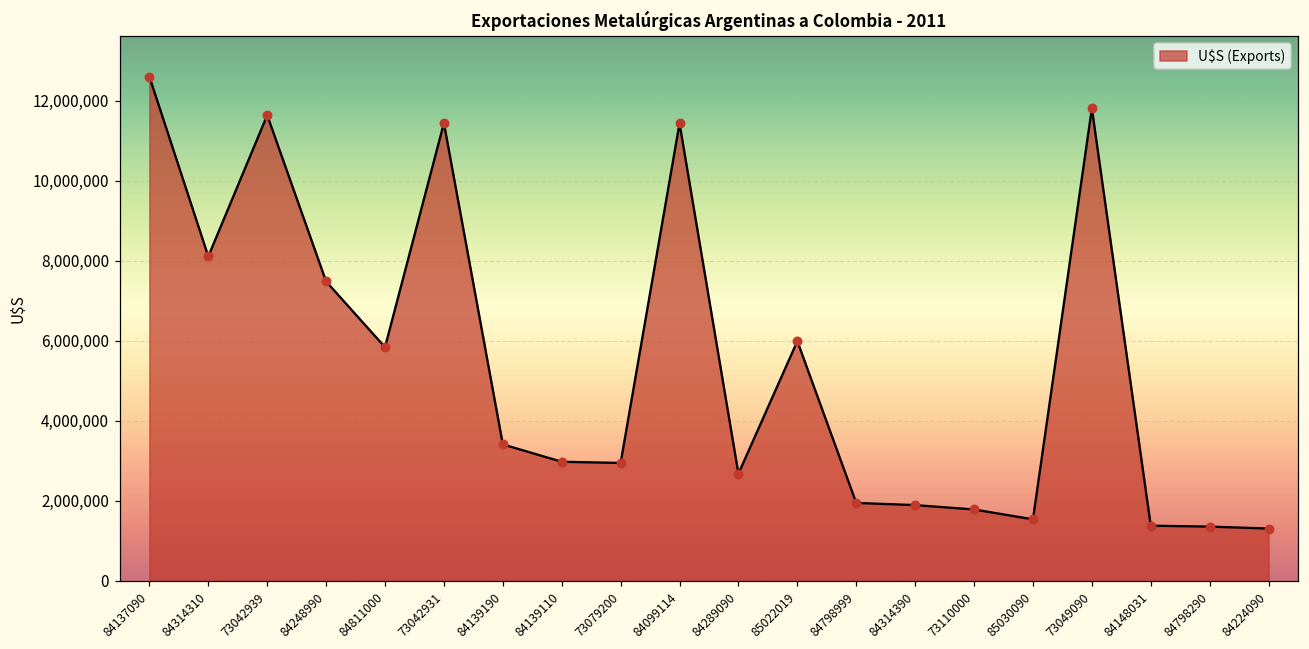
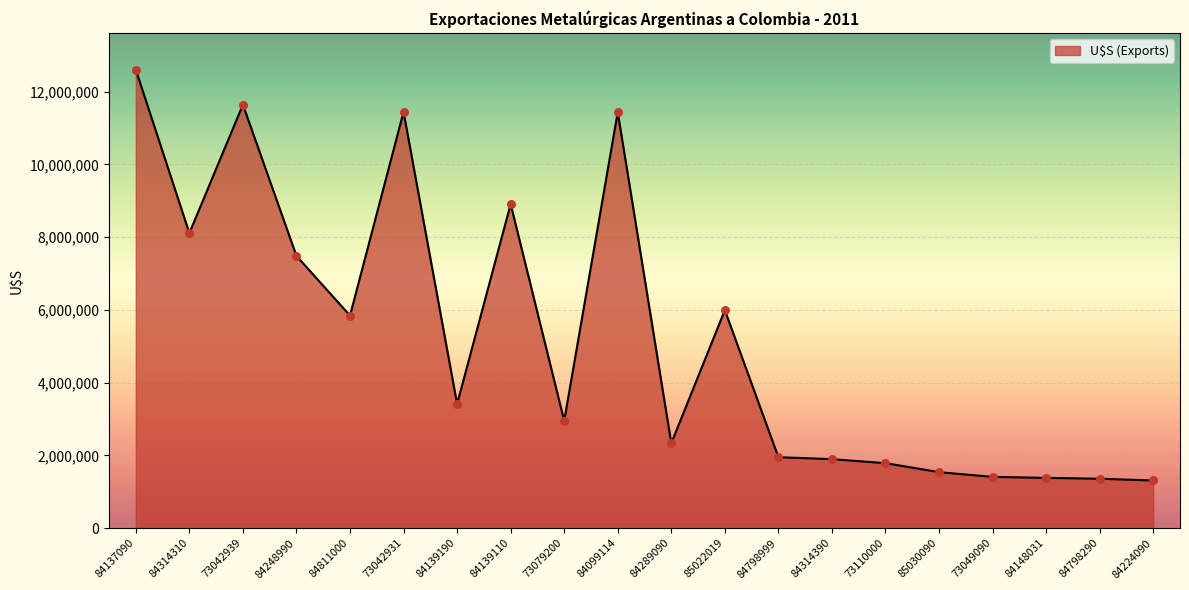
  {
    "84137090": "12,600,000",
    "84314310": "8,100,000",
    "73042939": "11,600,000",
    "84248990": "7,500,000",
    "84811000": "5,800,000",
    "73042931": "11,400,000",
    "84139190": "3,400,000",
-   "84139110": "3,000,000",
+   "84139110": "8,900,000",
    "73079200": "2,900,000",
    "84099114": "11,400,000",
-   "84289090": "2,700,000",
+   "84289090": "2,300,000",
    "85022019": "6,000,000",
    "84798999": "1,900,000",
    "84314390": "1,900,000",
    "73110000": "1,800,000",
    "85030090": "1,500,000",
-   "73049090": "11,800,000",
+   "73049090": "1,400,000",
    "84148031": "1,400,000",
    "84798290": "1,400,000",
    "84224090": "1,300,000"
  }
